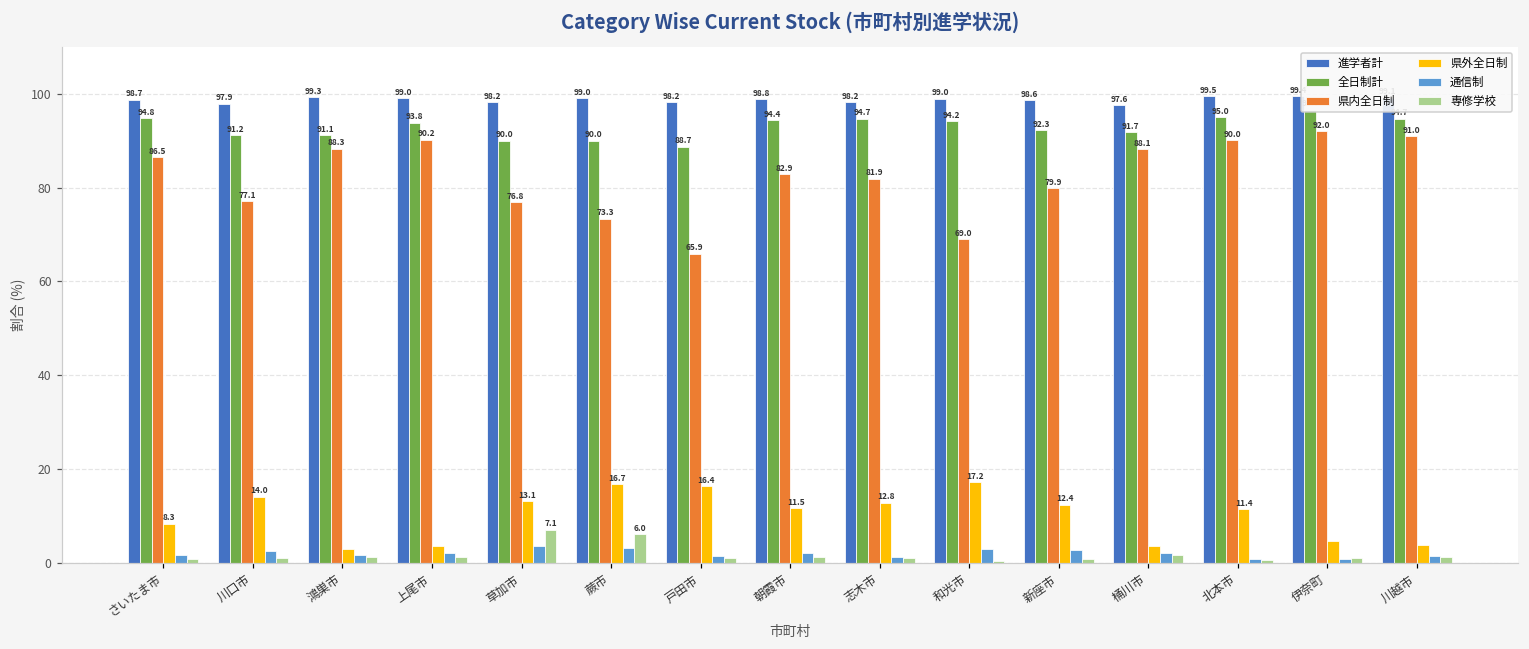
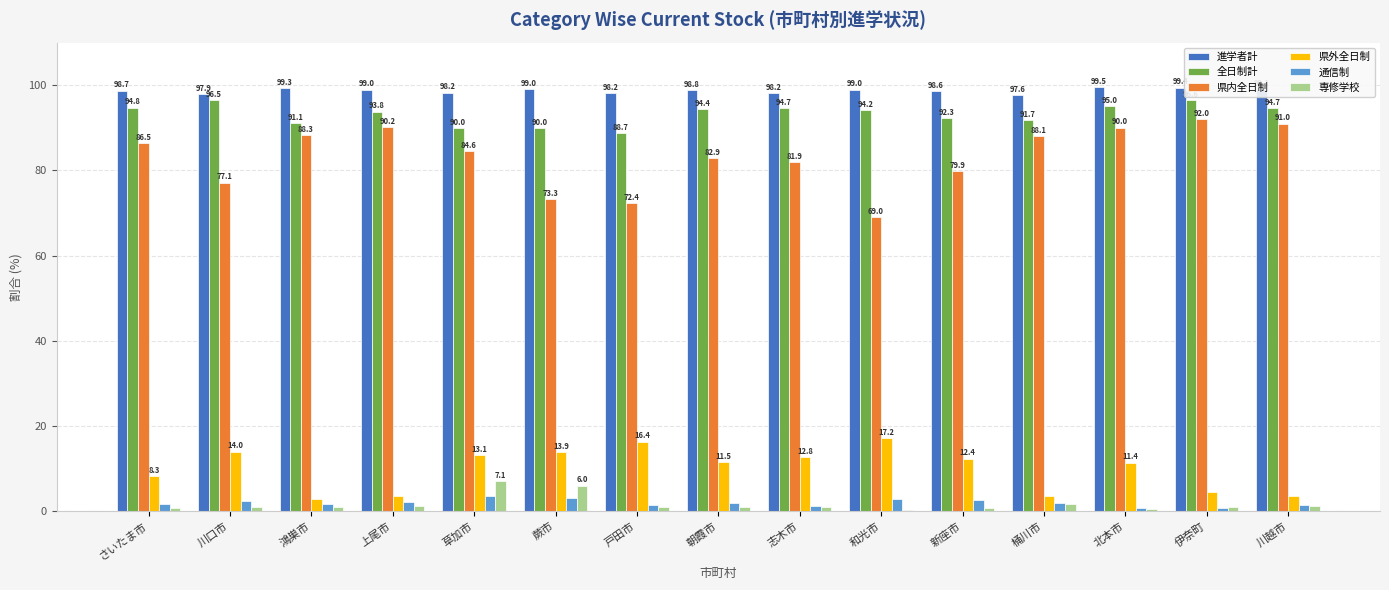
  {
    "全日制計": {
      "さいたま市": 94.8,
-     "川口市": 91.2,
+     "川口市": 96.5,
      "鴻巣市": 91.1,
      "上尾市": 93.8,
      "草加市": 90.0,
      "蕨市": 90.0,
      "戸田市": 88.7,
      "朝霞市": 94.4,
      "志木市": 94.7,
      "和光市": 94.2,
      "新座市": 92.3,
      "桶川市": 91.7,
      "北本市": 95.0,
      "川越市": 94.7
    },
    "県内全日制": {
      "さいたま市": 86.5,
      "川口市": 77.1,
      "鴻巣市": 88.3,
      "上尾市": 90.2,
-     "草加市": 76.8,
+     "草加市": 84.6,
      "蕨市": 73.3,
-     "戸田市": 65.9,
+     "戸田市": 72.4,
      "朝霞市": 82.9,
      "志木市": 81.9,
      "和光市": 69.0,
      "新座市": 79.9,
      "桶川市": 88.1,
      "北本市": 90.0,
      "伊奈町": 92.0,
      "川越市": 91.0
    },
    "県外全日制": {
      "さいたま市": 8.3,
      "川口市": 14.0,
      "草加市": 13.1,
-     "蕨市": 16.7,
+     "蕨市": 13.9,
      "戸田市": 16.4,
      "朝霞市": 11.5,
      "志木市": 12.8,
      "和光市": 17.2,
      "新座市": 12.4,
      "北本市": 11.4
    },
    "専修学校": {
      "草加市": 7.1,
      "蕨市": 6.0
    }
  }
